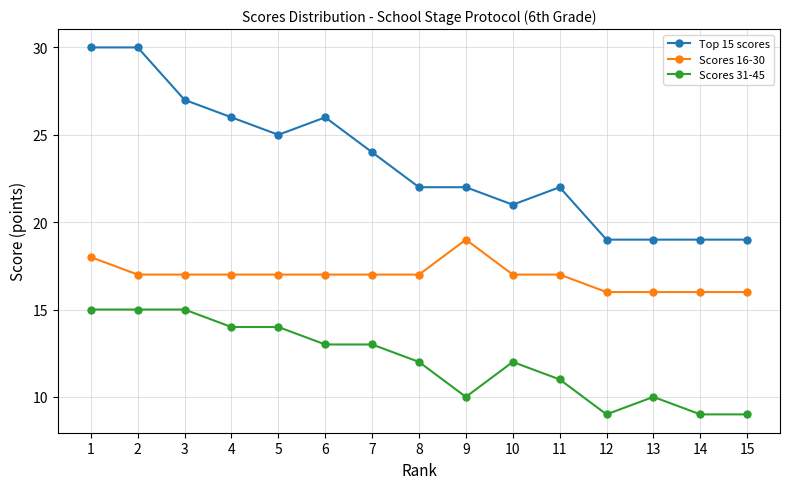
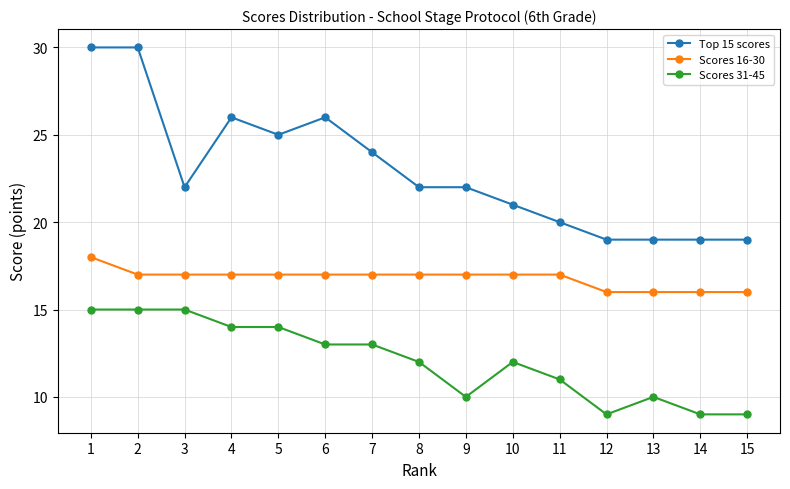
  {
    "Top 15 scores": {
      "1": 30,
      "2": 30,
-     "3": 27,
+     "3": 22,
      "4": 26,
      "5": 25,
      "6": 26,
      "7": 24,
      "8": 22,
      "9": 22,
      "10": 21,
-     "11": 22,
+     "11": 20,
      "12": 19,
      "13": 19,
      "14": 19,
      "15": 19
    },
    "Scores 16-30": {
      "1": 18,
      "2": 17,
      "3": 17,
      "4": 17,
      "5": 17,
      "6": 17,
      "7": 17,
      "8": 17,
-     "9": 19,
+     "9": 17,
      "10": 17,
      "11": 17,
      "12": 16,
      "13": 16,
      "14": 16,
      "15": 16
    },
    "Scores 31-45": {
      "1": 15,
      "2": 15,
      "3": 15,
      "4": 14,
      "5": 14,
      "6": 13,
      "7": 13,
      "8": 12,
      "9": 10,
      "10": 12,
      "11": 11,
      "12": 9,
      "13": 10,
      "14": 9,
      "15": 9
    }
  }
